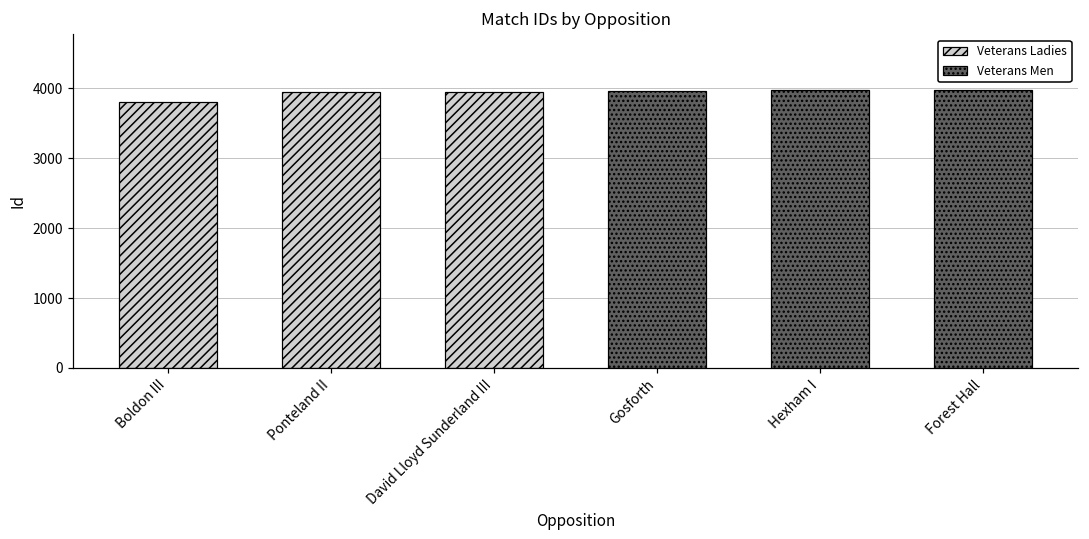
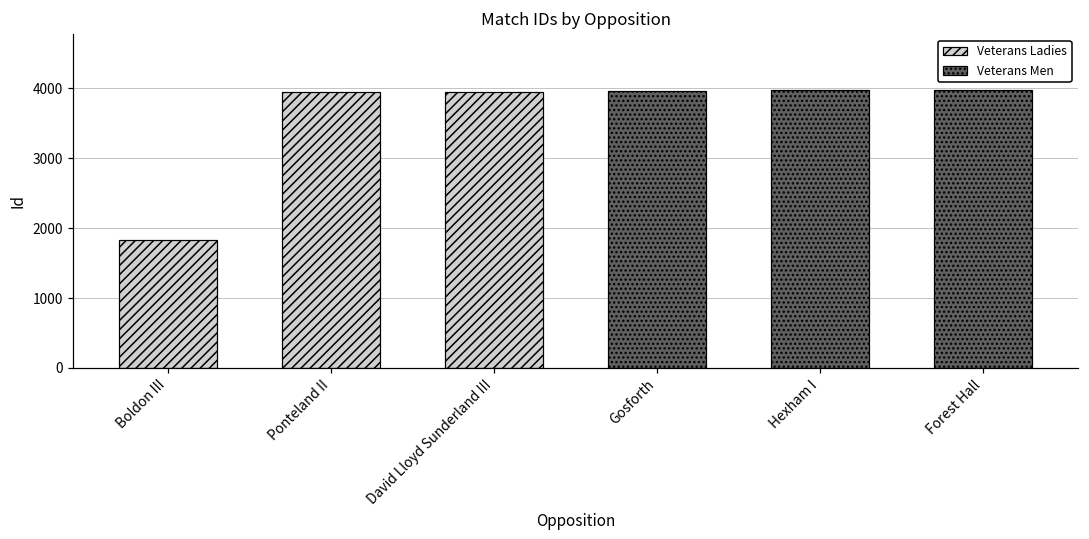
  {
-   "Boldon III": 3800,
+   "Boldon III": 1800,
    "Ponteland II": 4000,
    "David Lloyd Sunderland III": 3900,
    "Gosforth": 4000,
    "Hexham I": 4000,
    "Forest Hall": 4000
  }
